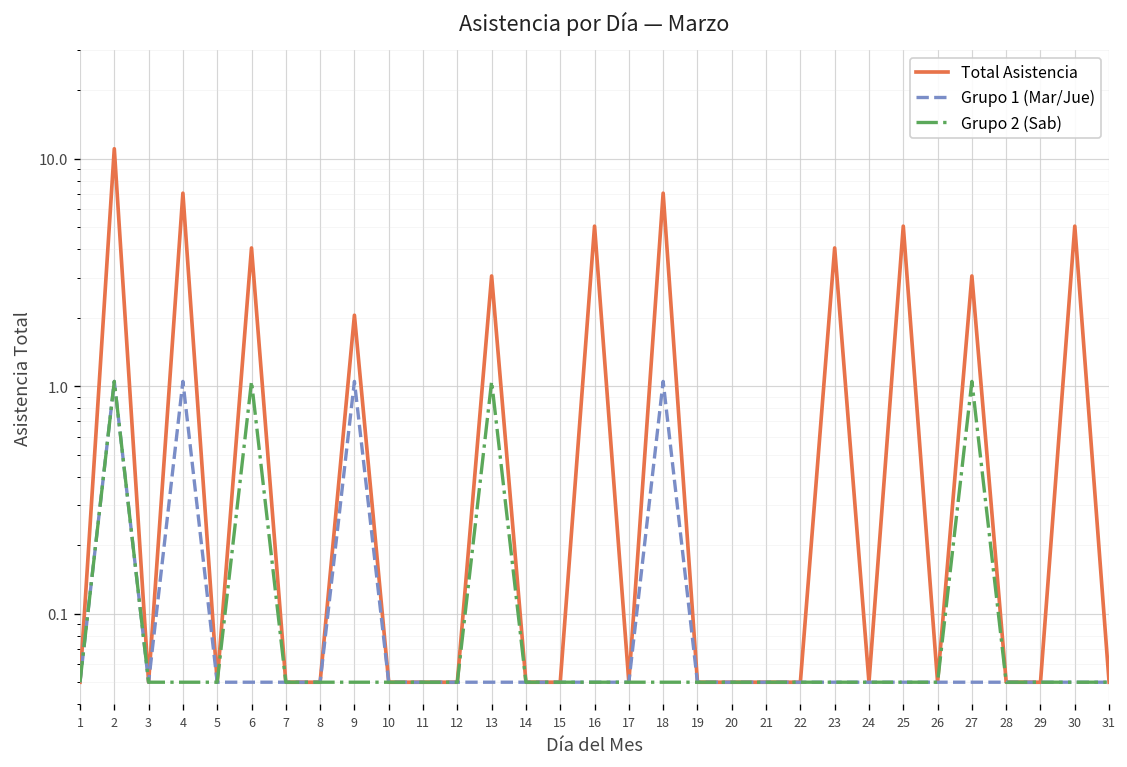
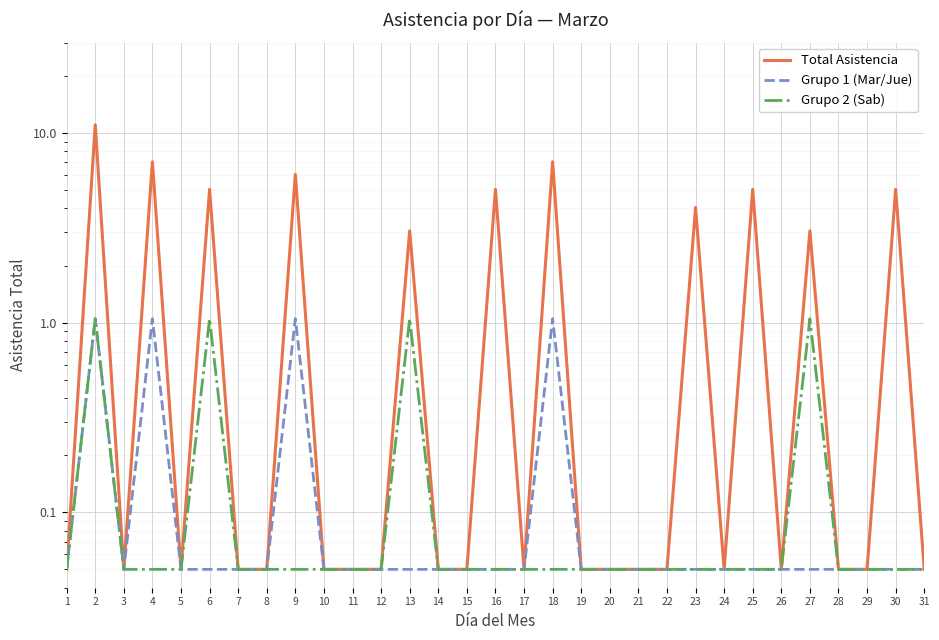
  {
    "Total Asistencia": {
      "2": 11,
      "4": 7.1,
-     "6": 4.1,
-     "9": 2.1,
+     "6": 5.1,
+     "9": 6.1,
      "13": 3.1,
      "16": 5.1,
      "18": 7.1,
      "23": 4.1,
      "25": 5.1,
      "27": 3.1,
      "30": 5.1
    },
    "Grupo 1 (Mar/Jue)": {
      "4": 1.1,
      "6": 0.050,
      "9": 1.1,
      "13": 0.050,
      "18": 1.1,
      "27": 0.050
    },
    "Grupo 2 (Sab)": {
      "4": 0.050,
      "6": 1.1,
      "9": 0.050,
      "13": 1.1,
      "18": 0.050,
      "27": 1.1
    }
  }
